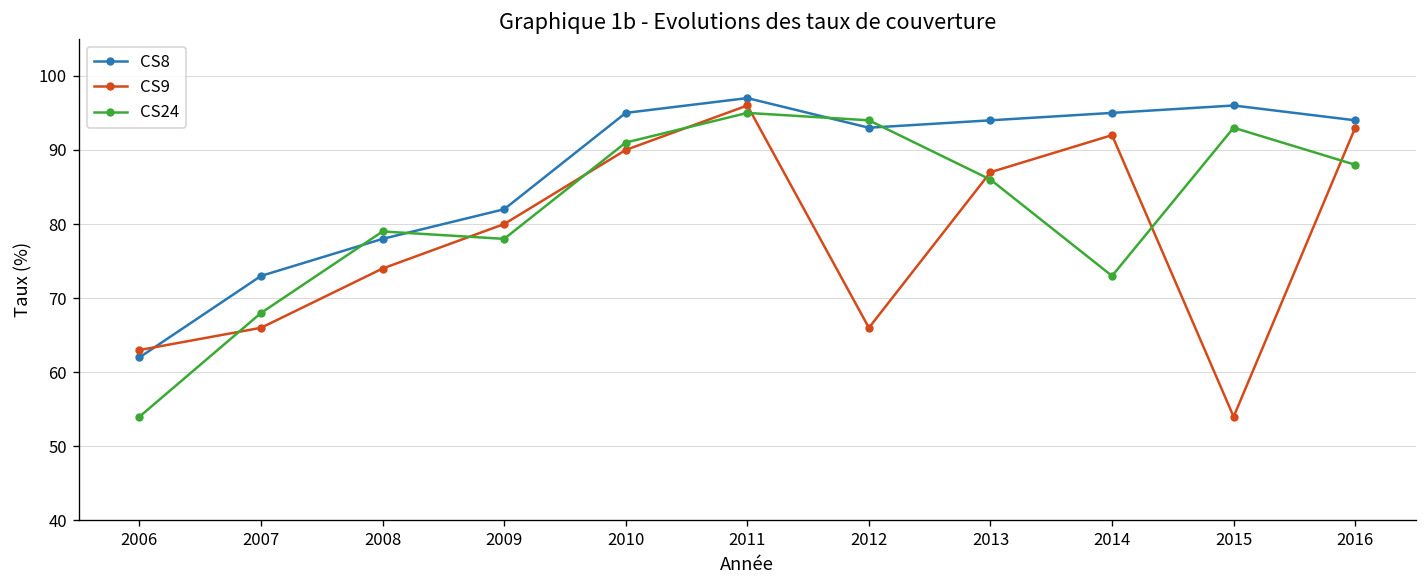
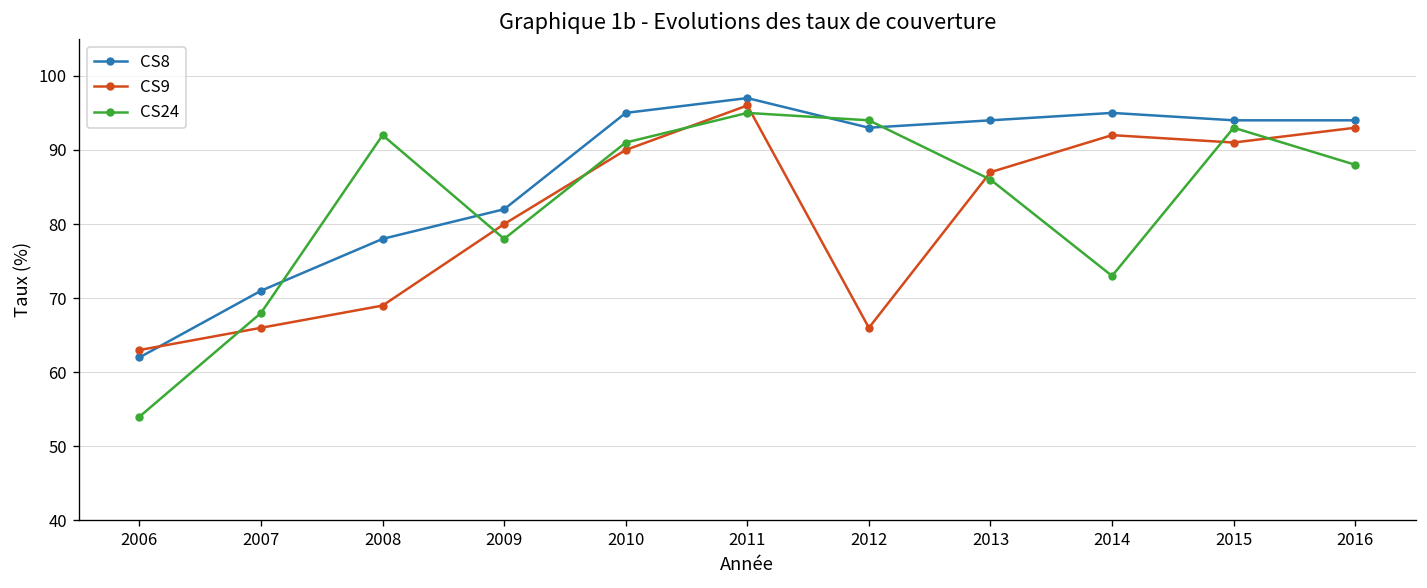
  {
    "CS8": {
      "2006": 62,
-     "2007": 73,
+     "2007": 71,
      "2008": 78,
      "2009": 82,
      "2010": 95,
      "2011": 97,
      "2012": 93,
      "2013": 94,
      "2014": 95,
-     "2015": 96,
+     "2015": 94,
      "2016": 94
    },
    "CS9": {
      "2006": 63,
      "2007": 66,
-     "2008": 74,
+     "2008": 69,
      "2009": 80,
      "2010": 90,
      "2011": 96,
      "2012": 66,
      "2013": 87,
      "2014": 92,
-     "2015": 54,
+     "2015": 91,
      "2016": 93
    },
    "CS24": {
      "2006": 54,
      "2007": 68,
-     "2008": 79,
+     "2008": 92,
      "2009": 78,
      "2010": 91,
      "2011": 95,
      "2012": 94,
      "2013": 86,
      "2014": 73,
      "2015": 93,
      "2016": 88
    }
  }
